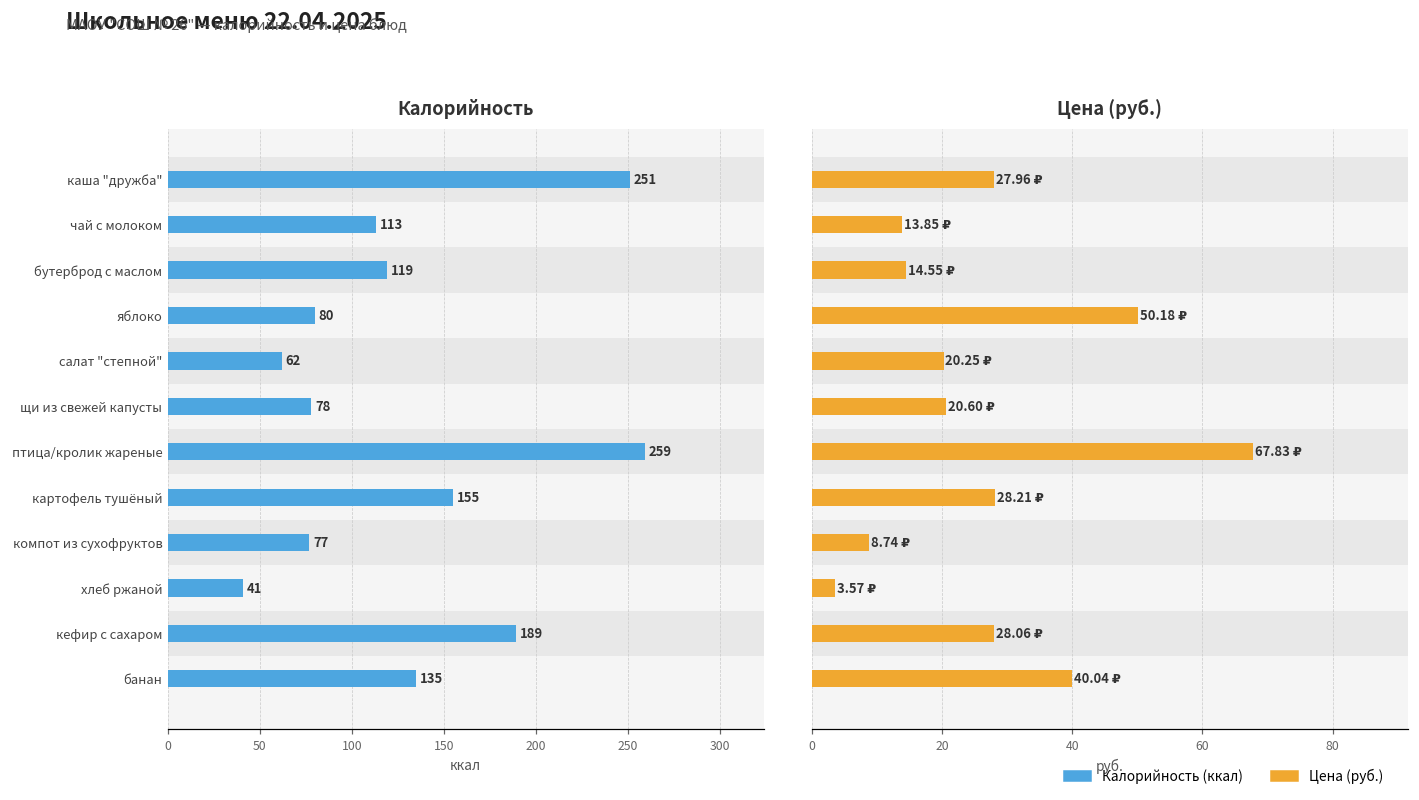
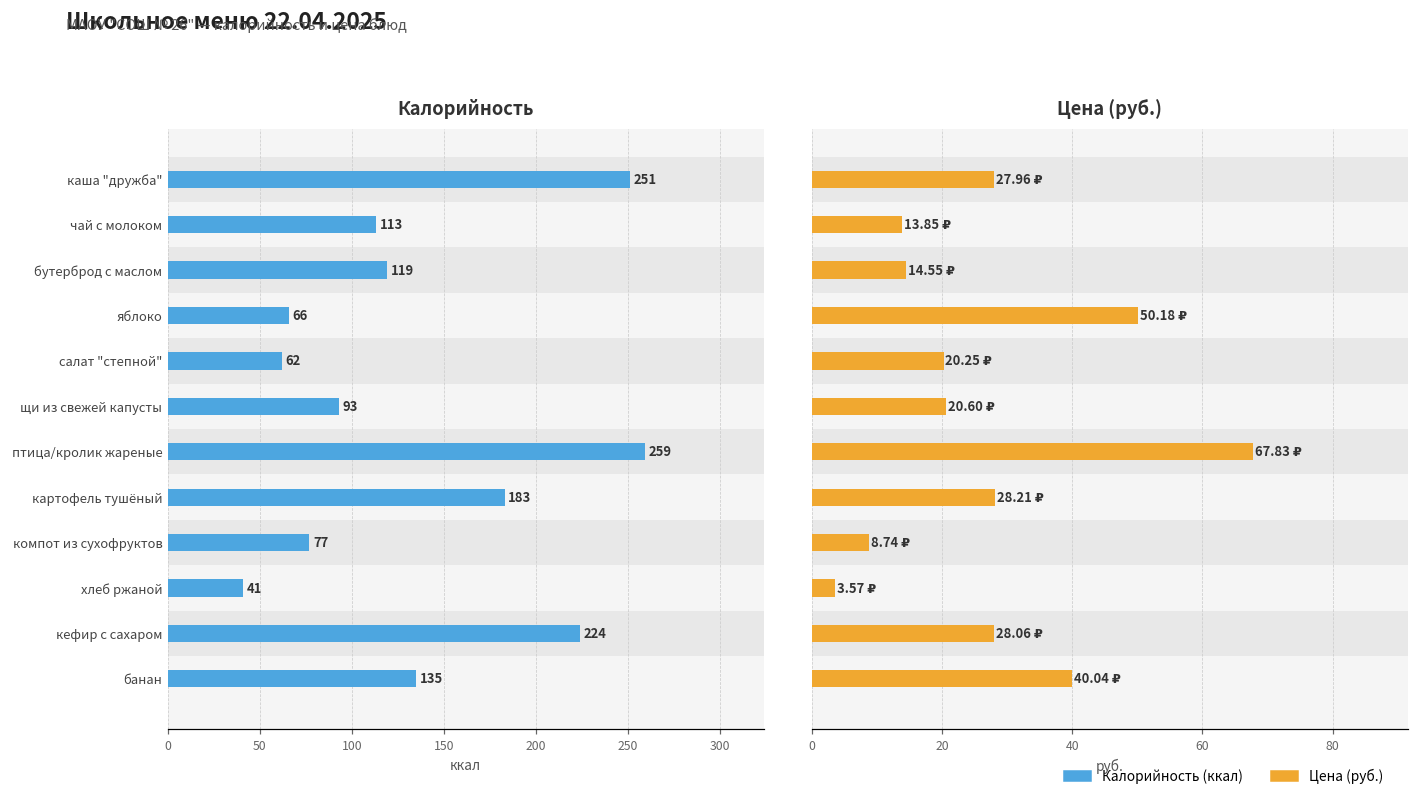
  {
    "Калорийность": {
      "каша \"дружба\"": 251,
      "чай с молоком": 113,
      "бутерброд с маслом": 119,
-     "яблоко": 80,
+     "яблоко": 66,
      "салат \"степной\"": 62,
-     "щи из свежей капусты": 78,
+     "щи из свежей капусты": 93,
      "птица/кролик жареные": 259,
-     "картофель тушёный": 155,
+     "картофель тушёный": 183,
      "компот из сухофруктов": 77,
      "хлеб ржаной": 41,
-     "кефир с сахаром": 189,
+     "кефир с сахаром": 224,
      "банан": 135
    }
  }
